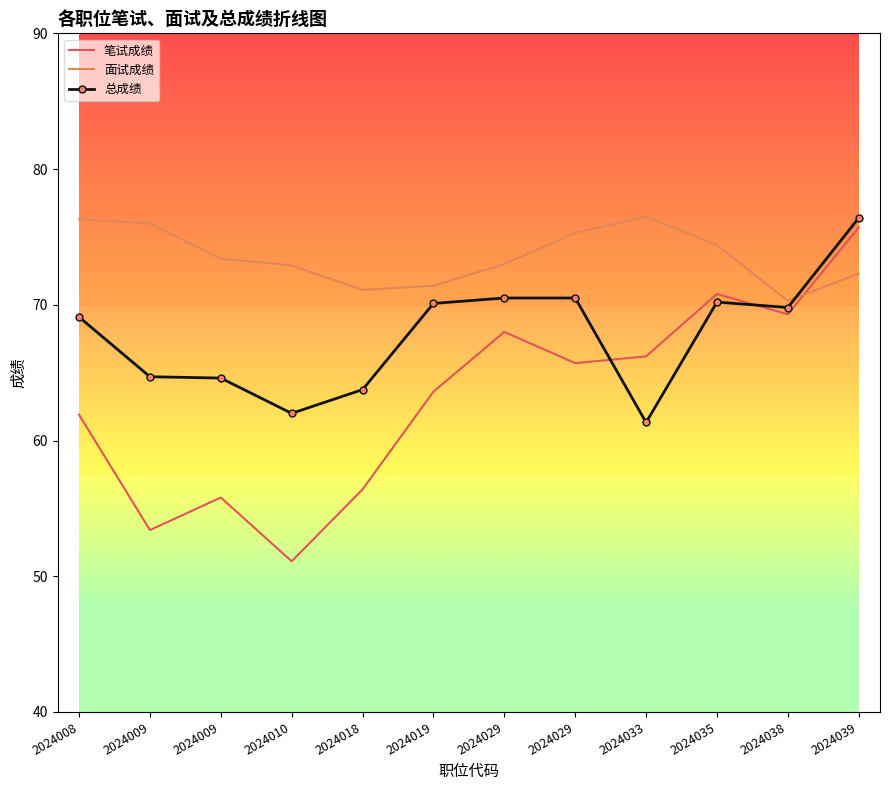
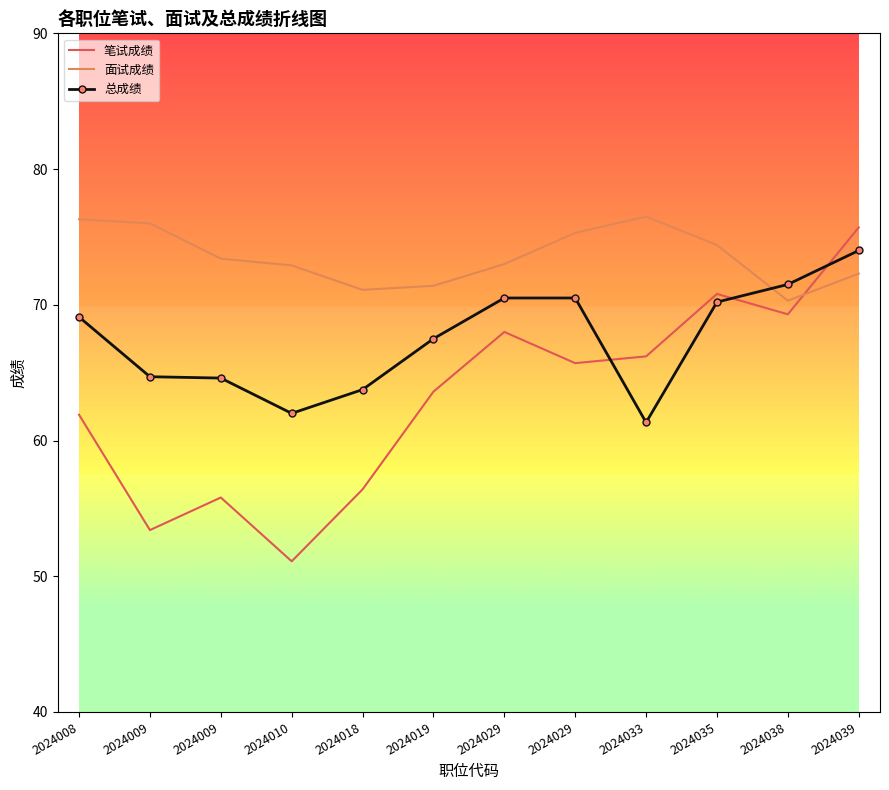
  {
    "总成绩": {
      "2024008": 69.1,
      "2024010": 62.0,
      "2024018": 63.8,
-     "2024019": 70.1,
+     "2024019": 67.5,
      "2024033": 61.3,
      "2024035": 70.2,
-     "2024038": 69.8,
-     "2024039": 76.4
+     "2024038": 71.5,
+     "2024039": 74.0
    }
  }
